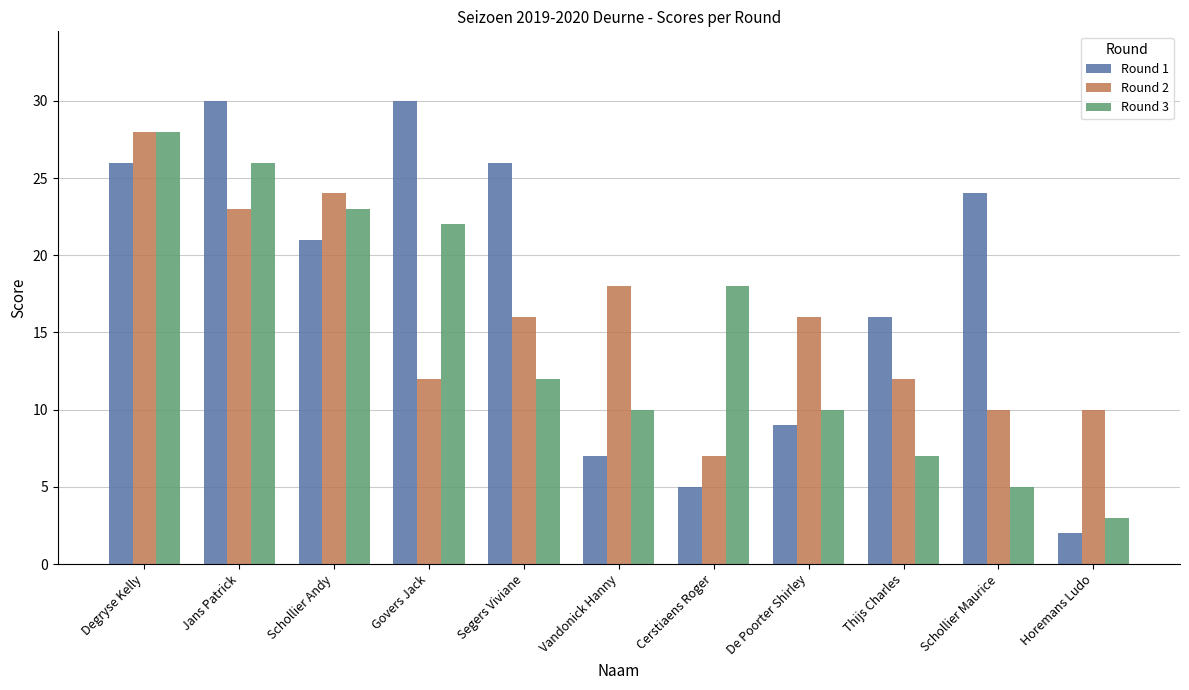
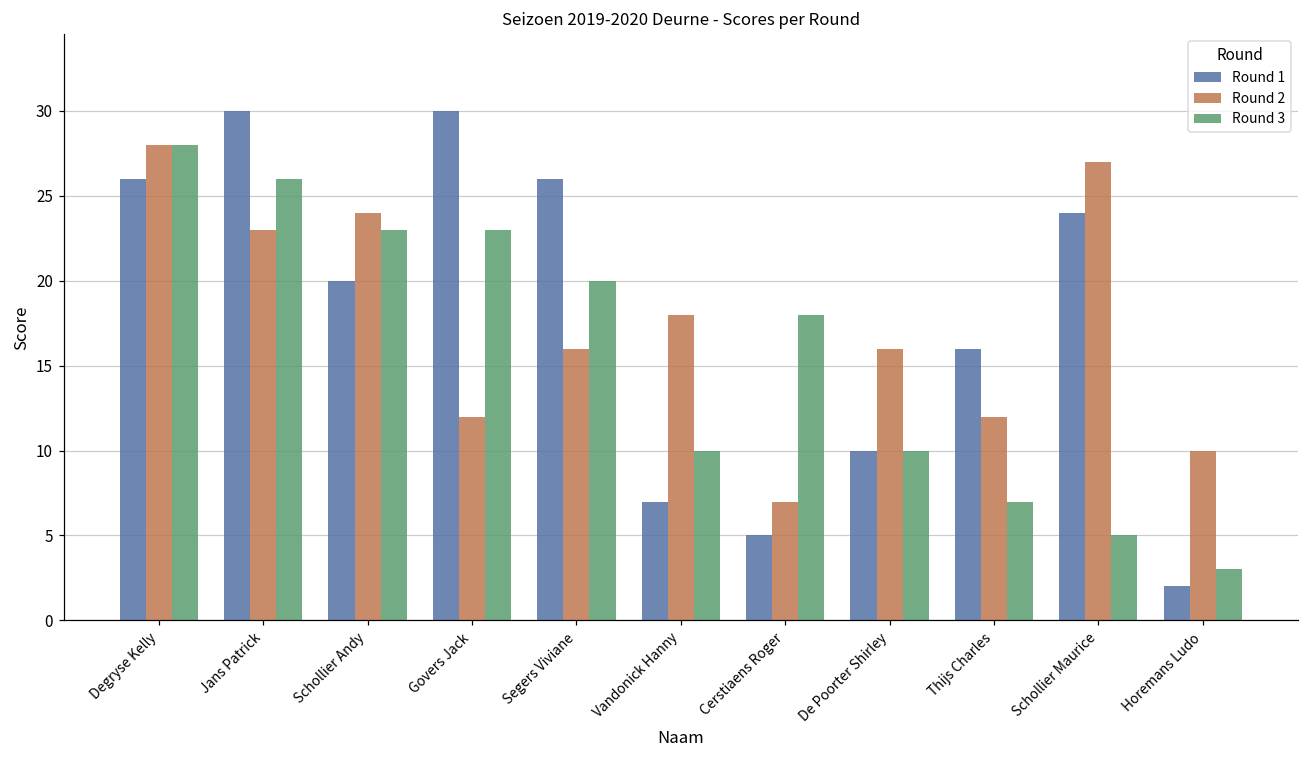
  {
    "Round 1": {
      "Degryse Kelly": 26,
      "Jans Patrick": 30,
-     "Schollier Andy": 21,
+     "Schollier Andy": 20,
      "Govers Jack": 30,
      "Segers Viviane": 26,
      "Vandonick Hanny": 7,
      "Cerstiaens Roger": 5,
-     "De Poorter Shirley": 9,
+     "De Poorter Shirley": 10,
      "Thijs Charles": 16,
      "Schollier Maurice": 24,
      "Horemans Ludo": 2
    },
    "Round 2": {
      "Degryse Kelly": 28,
      "Jans Patrick": 23,
      "Schollier Andy": 24,
      "Govers Jack": 12,
      "Segers Viviane": 16,
      "Vandonick Hanny": 18,
      "Cerstiaens Roger": 7,
      "De Poorter Shirley": 16,
      "Thijs Charles": 12,
-     "Schollier Maurice": 10,
+     "Schollier Maurice": 27,
      "Horemans Ludo": 10
    },
    "Round 3": {
      "Degryse Kelly": 28,
      "Jans Patrick": 26,
      "Schollier Andy": 23,
-     "Govers Jack": 22,
-     "Segers Viviane": 12,
+     "Govers Jack": 23,
+     "Segers Viviane": 20,
      "Vandonick Hanny": 10,
      "Cerstiaens Roger": 18,
      "De Poorter Shirley": 10,
      "Thijs Charles": 7,
      "Schollier Maurice": 5,
      "Horemans Ludo": 3
    }
  }
